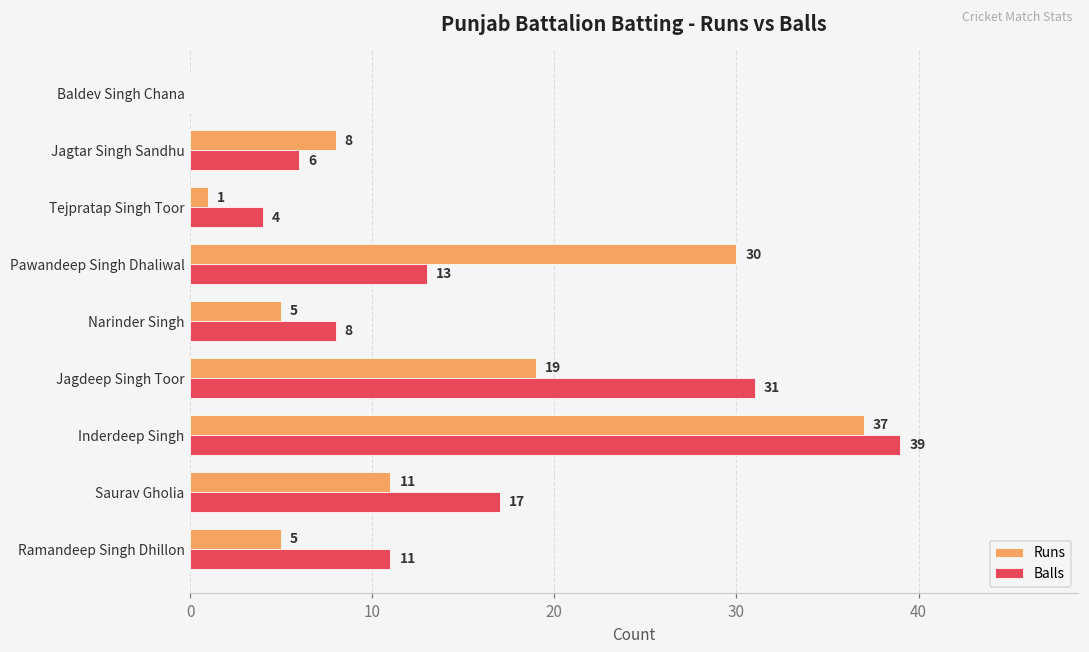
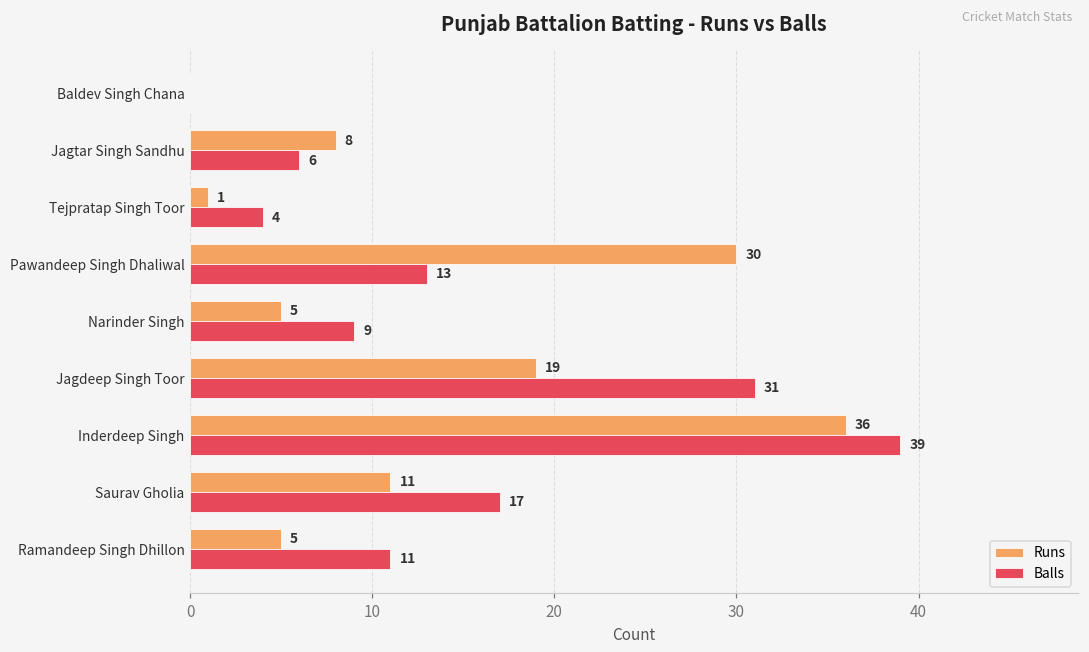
  {
    "Runs": {
      "Jagtar Singh Sandhu": 8,
      "Tejpratap Singh Toor": 1,
      "Pawandeep Singh Dhaliwal": 30,
      "Narinder Singh": 5,
      "Jagdeep Singh Toor": 19,
-     "Inderdeep Singh": 37,
+     "Inderdeep Singh": 36,
      "Saurav Gholia": 11,
      "Ramandeep Singh Dhillon": 5
    },
    "Balls": {
      "Jagtar Singh Sandhu": 6,
      "Tejpratap Singh Toor": 4,
      "Pawandeep Singh Dhaliwal": 13,
-     "Narinder Singh": 8,
+     "Narinder Singh": 9,
      "Jagdeep Singh Toor": 31,
      "Inderdeep Singh": 39,
      "Saurav Gholia": 17,
      "Ramandeep Singh Dhillon": 11
    }
  }
